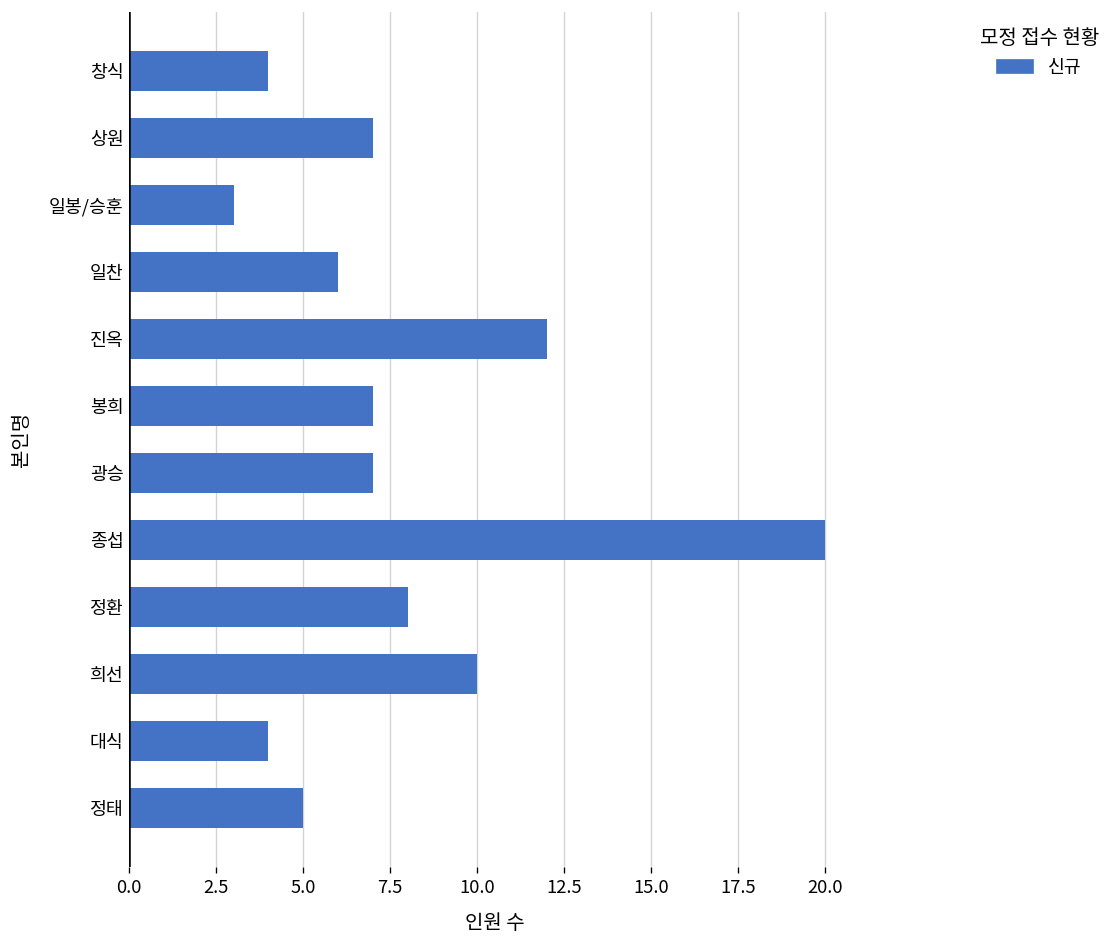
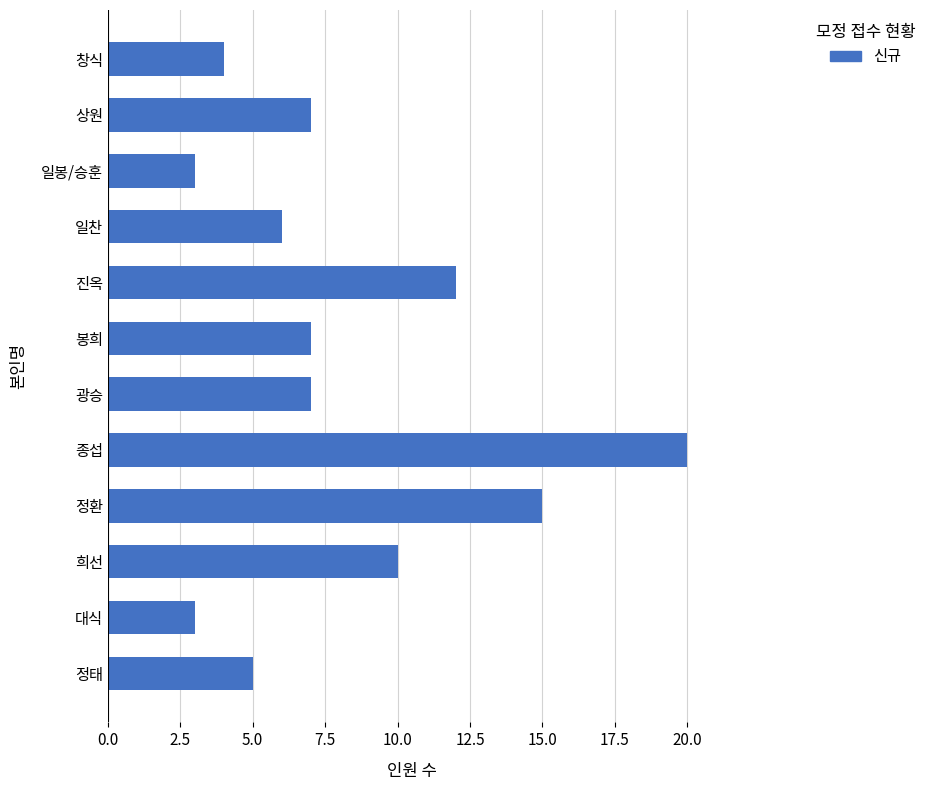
  {
    "창식": 4,
    "상원": 7,
    "일봉/승훈": 3,
    "일찬": 6,
    "진옥": 12,
    "봉희": 7,
    "광승": 7,
    "종섭": 20,
-   "정환": 8,
+   "정환": 15,
    "희선": 10,
-   "대식": 4,
+   "대식": 3,
    "정태": 5
  }
